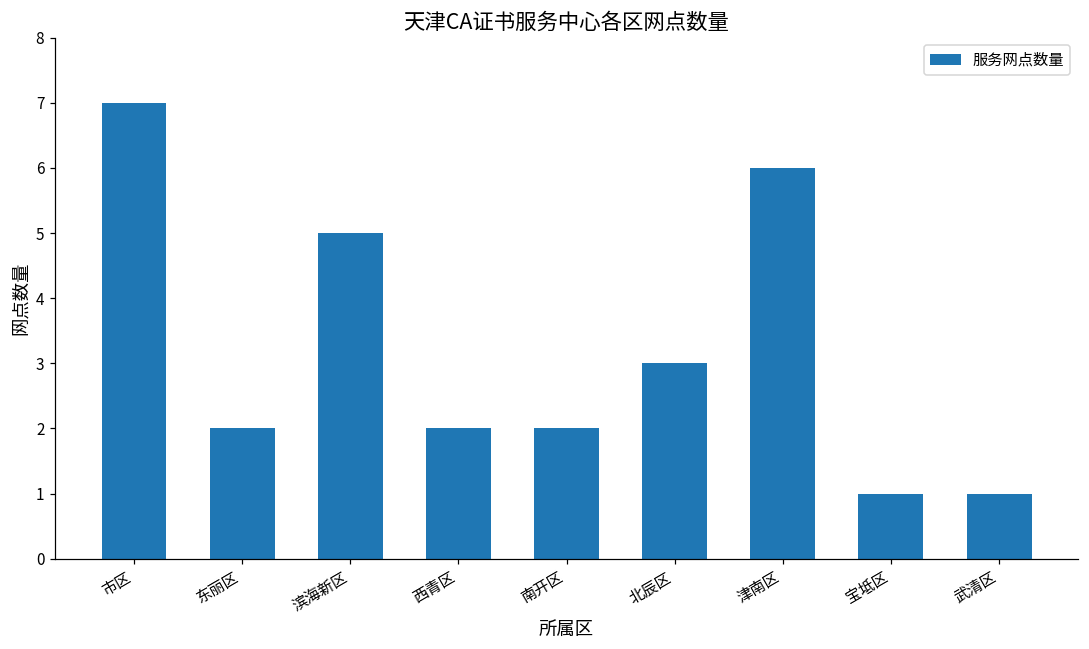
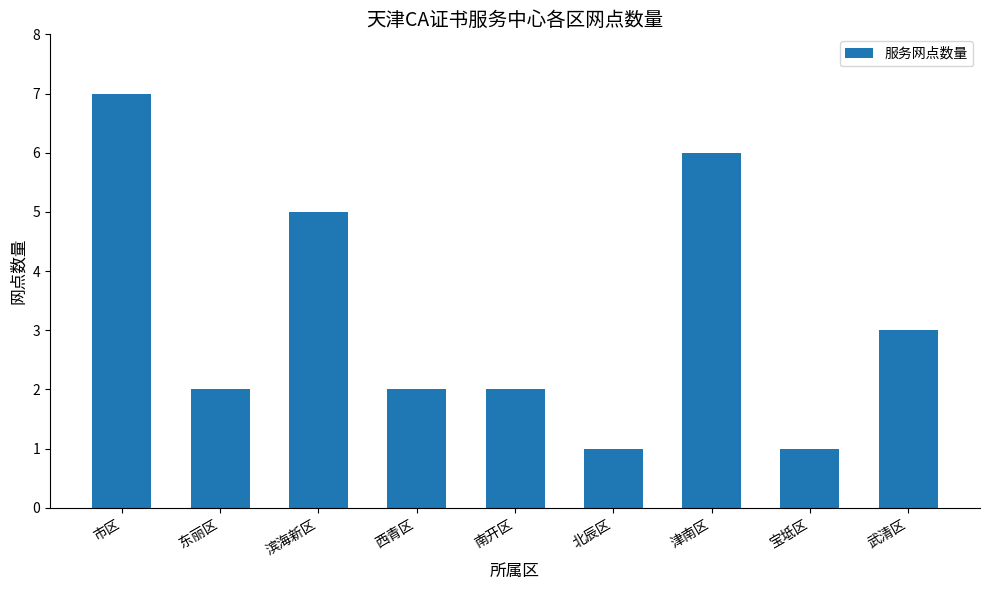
  {
    "市区": 7,
    "东丽区": 2,
    "滨海新区": 5,
    "西青区": 2,
    "南开区": 2,
-   "北辰区": 3,
+   "北辰区": 1,
    "津南区": 6,
    "宝坻区": 1,
-   "武清区": 1
+   "武清区": 3
  }
